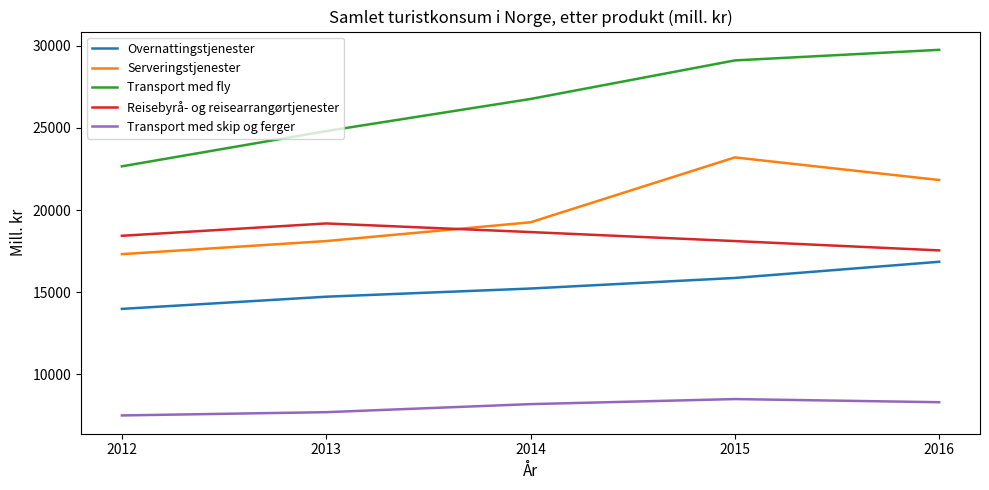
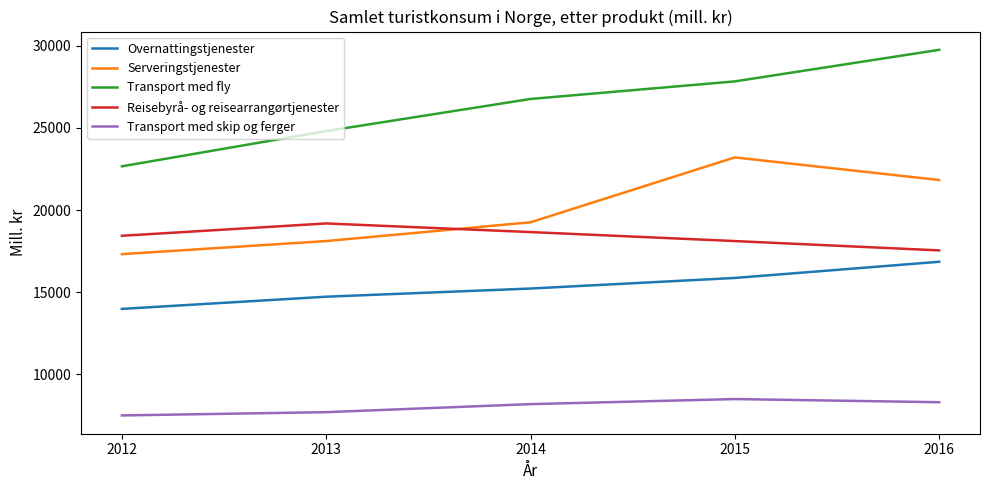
  {
    "Overnattingstjenester": {
      "2012": 14000,
      "2013": 14700,
      "2014": 15200,
      "2015": 15900,
      "2016": 16900
    },
    "Serveringstjenester": {
      "2012": 17300,
      "2013": 18100,
      "2014": 19300,
      "2015": 23200,
      "2016": 21800
    },
    "Transport med fly": {
      "2012": 22700,
      "2014": 26800,
-     "2015": 29100,
+     "2015": 27800,
      "2016": 29800
    },
    "Reisebyrå- og reisearrangørtjenester": {
      "2012": 18400,
      "2013": 19200,
      "2014": 18700,
      "2015": 18100,
      "2016": 17500
    },
    "Transport med skip og ferger": {
      "2012": 7500,
      "2013": 7700,
      "2014": 8200,
      "2015": 8500,
      "2016": 8300
    }
  }
